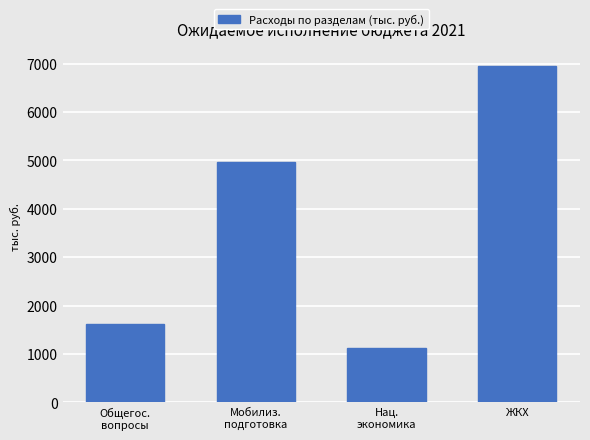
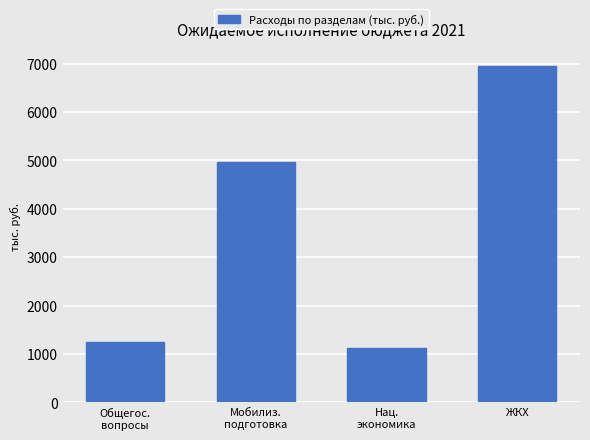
  {
-   "Общегос. вопросы": 1600,
+   "Общегос. вопросы": 1200,
    "Мобилиз. подготовка": 5000,
    "Нац. экономика": 1100,
    "ЖКХ": 6900
  }
